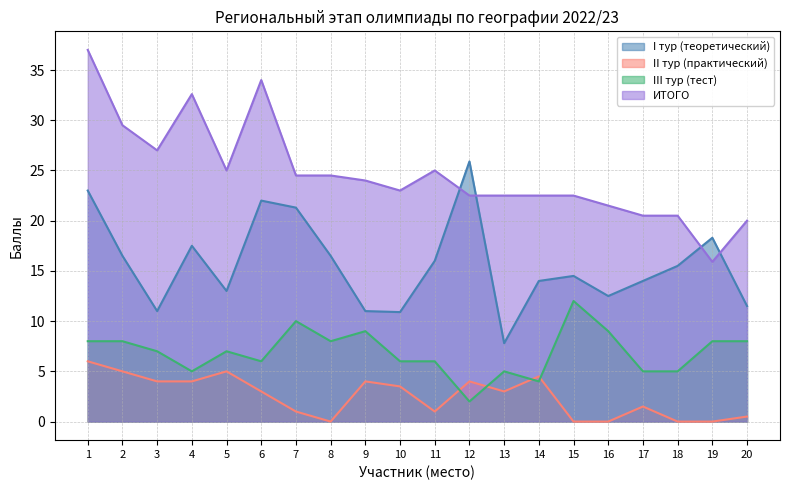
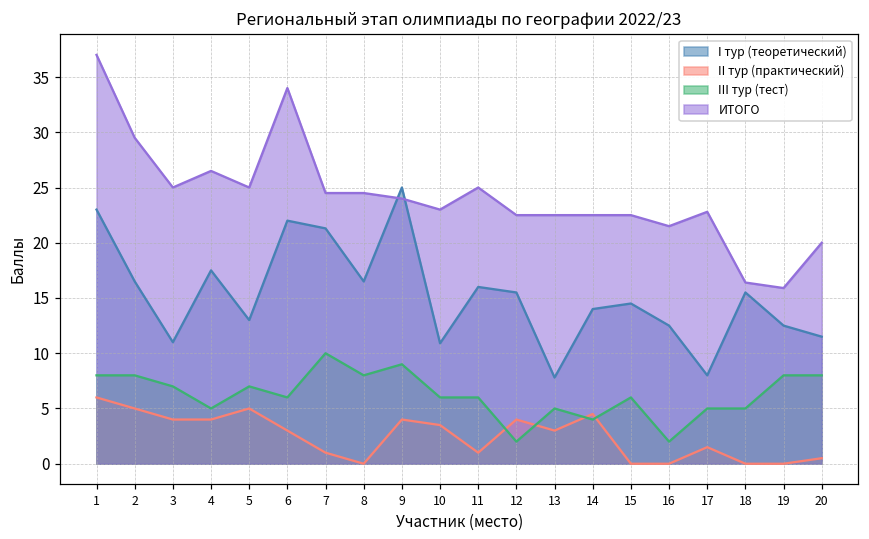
  {
    "I тур (теоретический)": {
      "1": 23.0,
      "2": 16.5,
      "3": 11.0,
      "4": 17.5,
      "5": 13.0,
      "6": 22.0,
      "7": 21.3,
      "8": 16.5,
-     "9": 11,
+     "9": 25,
      "10": 10.9,
      "11": 16.0,
-     "12": 25.9,
+     "12": 15.5,
      "13": 7.8,
      "14": 14.0,
      "15": 14.5,
      "16": 12.5,
-     "17": 14,
+     "17": 8,
      "18": 15.5,
-     "19": 18.3,
+     "19": 12.5,
      "20": 11.5
    },
    "II тур (практический)": {
      "1": 6.0,
      "2": 5.0,
      "3": 4.0,
      "4": 4.0,
      "5": 5.0,
      "6": 3.0,
      "7": 1.0,
      "8": 0.0,
      "9": 4.0,
      "10": 3.5,
      "11": 1.0,
      "12": 4.0,
      "13": 3.0,
      "14": 4.5,
      "15": 0.0,
      "16": 0.0,
      "17": 1.5,
      "18": 0.0,
      "19": 0.0,
      "20": 0.5
    },
    "III тур (тест)": {
      "1": 8,
      "2": 8,
      "3": 7,
      "4": 5,
      "5": 7,
      "6": 6,
      "7": 10,
      "8": 8,
      "9": 9,
      "10": 6,
      "11": 6,
      "12": 2,
      "13": 5,
      "14": 4,
-     "15": 12,
-     "16": 9,
+     "15": 6,
+     "16": 2,
      "17": 5,
      "18": 5,
      "19": 8,
      "20": 8
    },
    "ИТОГО": {
      "1": 37.0,
      "2": 29.5,
-     "3": 27,
-     "4": 32.6,
+     "3": 25,
+     "4": 26.5,
      "5": 25.0,
      "6": 34.0,
      "7": 24.5,
      "8": 24.5,
      "9": 24.0,
      "10": 23.0,
      "11": 25.0,
      "12": 22.5,
      "13": 22.5,
      "14": 22.5,
      "15": 22.5,
      "16": 21.5,
-     "17": 20.5,
-     "18": 20.5,
+     "17": 22.8,
+     "18": 16.4,
      "19": 15.9,
      "20": 20.0
    }
  }
